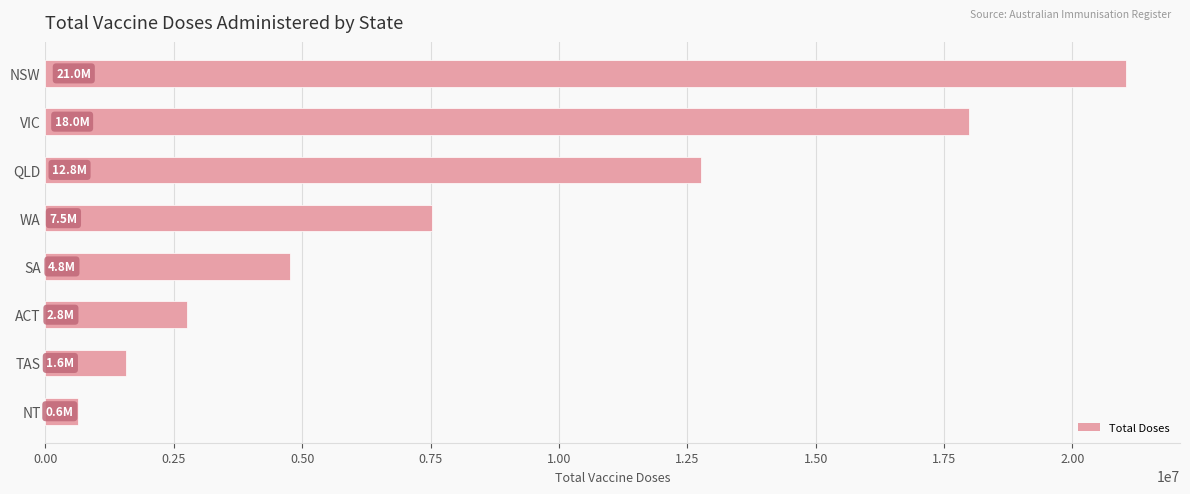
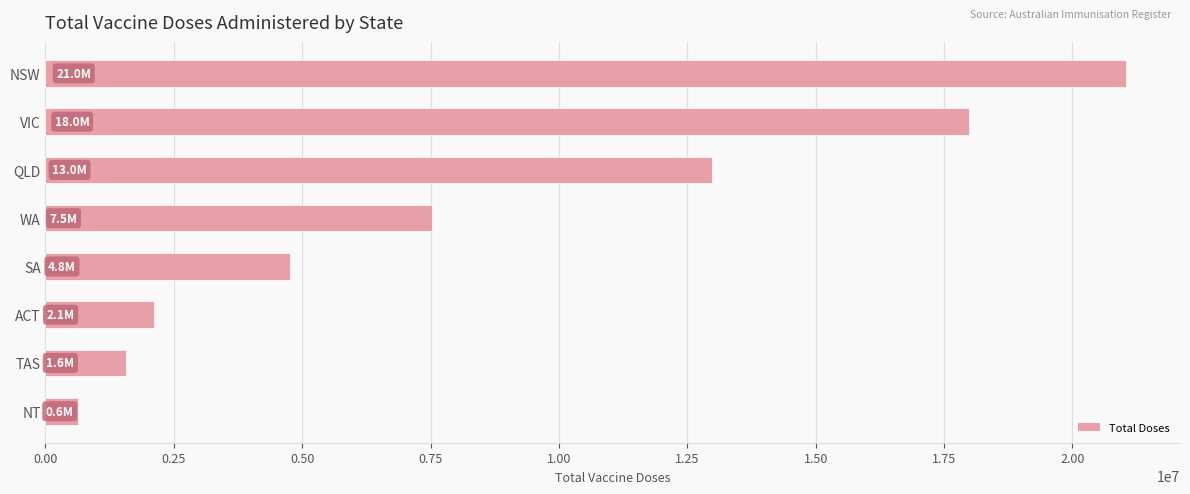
  {
-   "QLD": "12.8M",
-   "ACT": "2.8M"
+   "QLD": "13.0M",
+   "ACT": "2.1M"
  }
